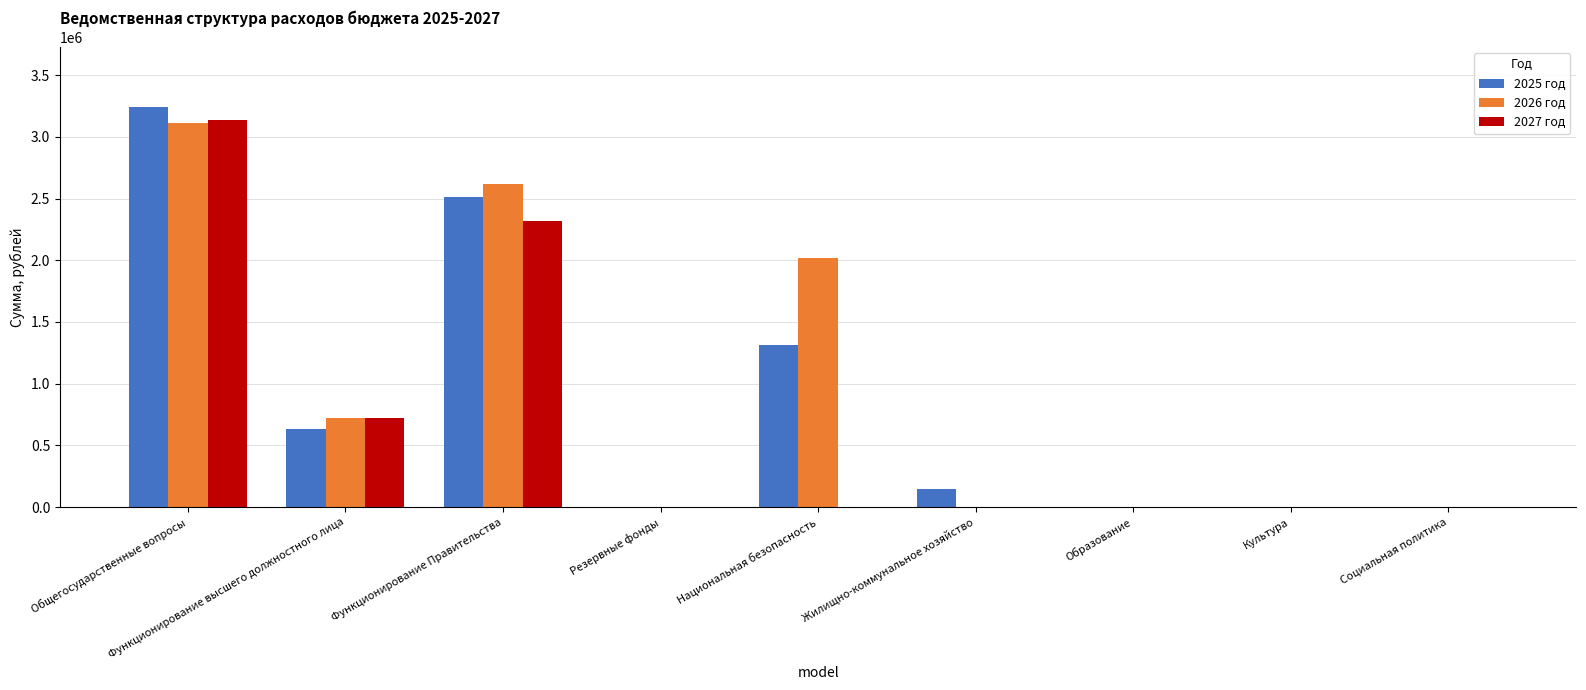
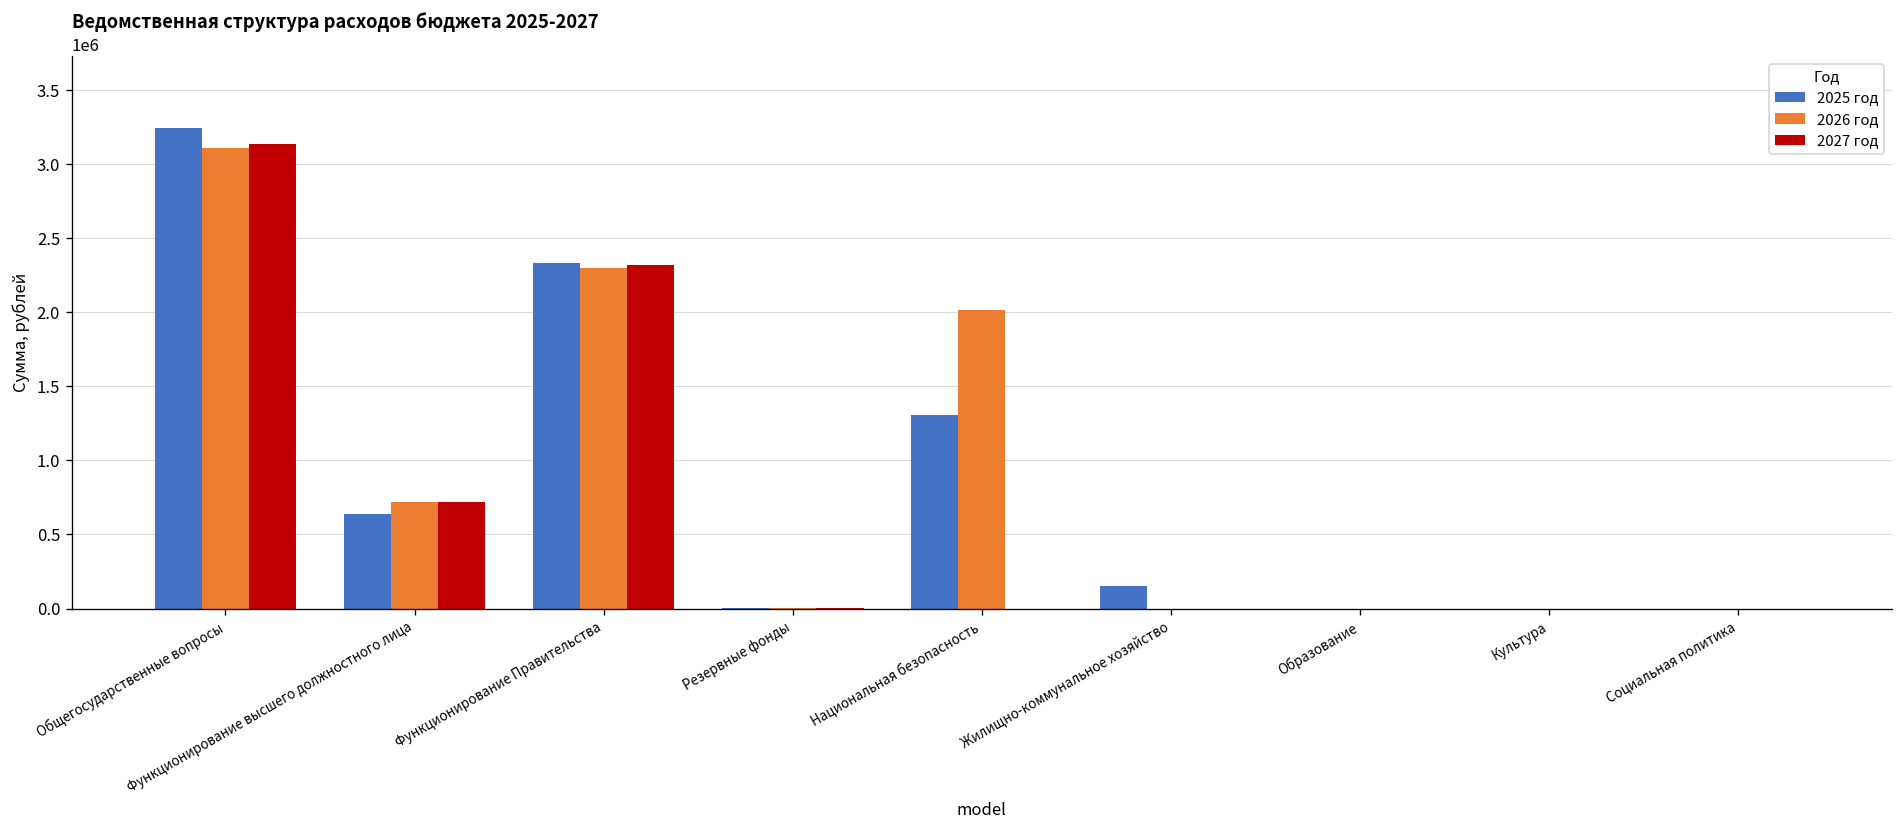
  {
    "2025 год": {
      "Общегосударственные вопросы": 3240000,
      "Функционирование высшего должностного лица": 640000,
-     "Функционирование Правительства": 2510000,
+     "Функционирование Правительства": 2330000,
      "Национальная безопасность": 1310000,
      "Жилищно-коммунальное хозяйство": 150000,
      "Образование": 0,
      "Культура": 0,
      "Социальная политика": 0
    },
    "2026 год": {
      "Общегосударственные вопросы": 3110000,
      "Функционирование высшего должностного лица": 720000,
-     "Функционирование Правительства": 2620000,
+     "Функционирование Правительства": 2300000,
      "Национальная безопасность": 2020000,
      "Жилищно-коммунальное хозяйство": 0,
      "Образование": 0,
      "Культура": 0,
      "Социальная политика": 0
    },
    "2027 год": {
      "Общегосударственные вопросы": 3130000,
      "Функционирование высшего должностного лица": 720000,
      "Функционирование Правительства": 2320000,
      "Национальная безопасность": 0,
      "Жилищно-коммунальное хозяйство": 0,
      "Образование": 0,
      "Культура": 0,
      "Социальная политика": 0
    }
  }
